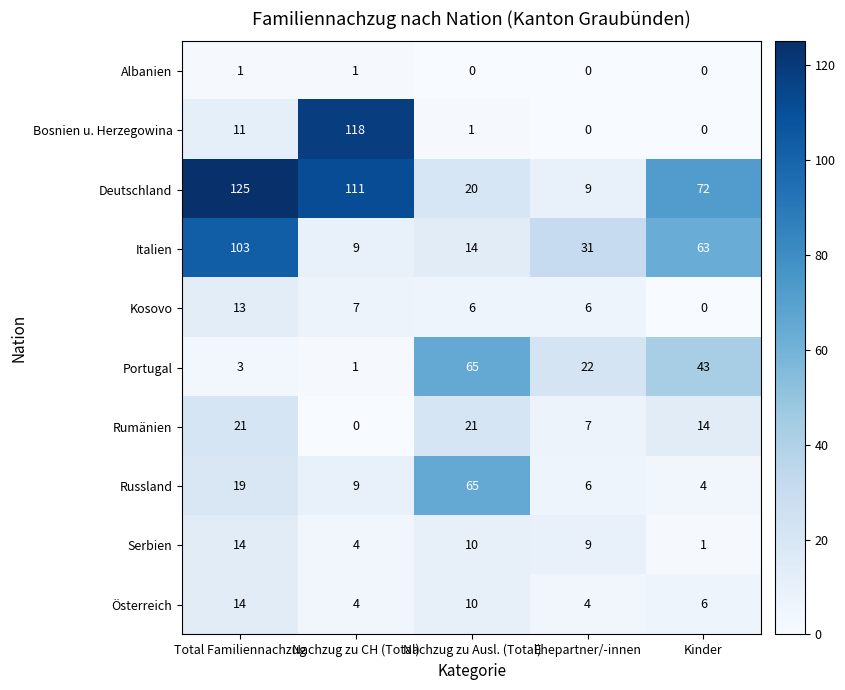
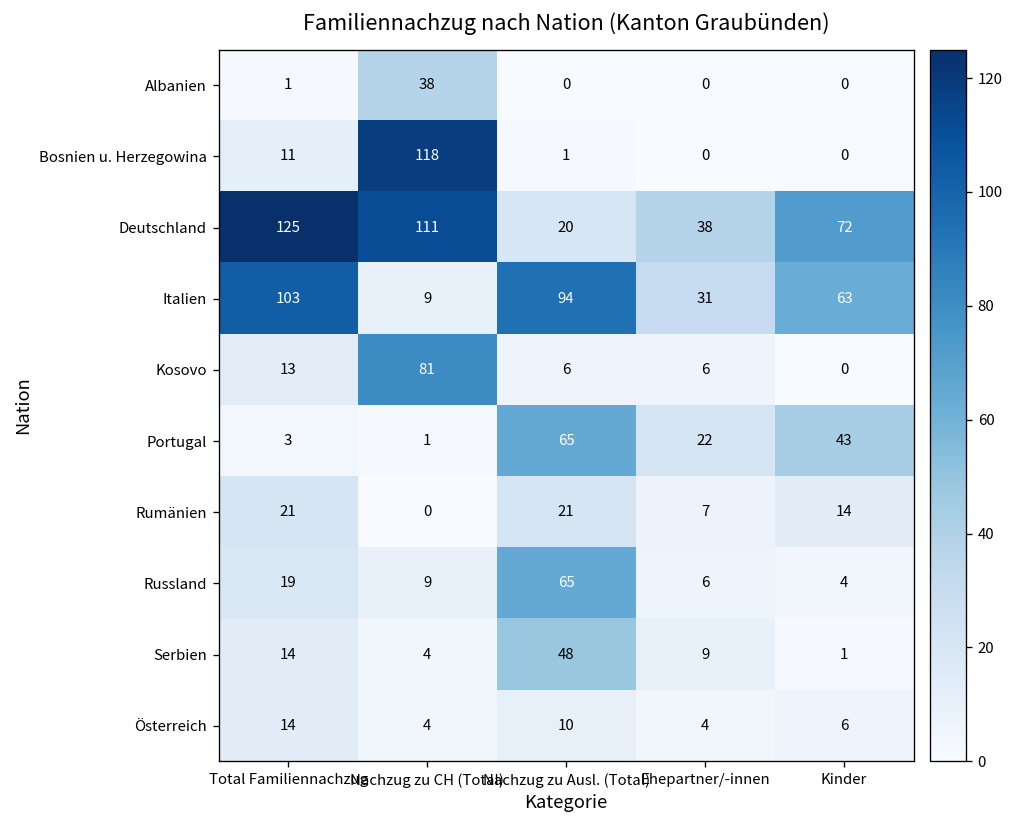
  {
    "Albanien": {
      "Total Familiennachzug": 1,
-     "Nachzug zu CH (Total)": 1,
+     "Nachzug zu CH (Total)": 38,
      "Nachzug zu Ausl. (Total)": 0,
      "Ehepartner/-innen": 0,
      "Kinder": 0
    },
    "Bosnien u. Herzegowina": {
      "Total Familiennachzug": 11,
      "Nachzug zu CH (Total)": 118,
      "Nachzug zu Ausl. (Total)": 1,
      "Ehepartner/-innen": 0,
      "Kinder": 0
    },
    "Deutschland": {
      "Total Familiennachzug": 125,
      "Nachzug zu CH (Total)": 111,
      "Nachzug zu Ausl. (Total)": 20,
-     "Ehepartner/-innen": 9,
+     "Ehepartner/-innen": 38,
      "Kinder": 72
    },
    "Italien": {
      "Total Familiennachzug": 103,
      "Nachzug zu CH (Total)": 9,
-     "Nachzug zu Ausl. (Total)": 14,
+     "Nachzug zu Ausl. (Total)": 94,
      "Ehepartner/-innen": 31,
      "Kinder": 63
    },
    "Kosovo": {
      "Total Familiennachzug": 13,
-     "Nachzug zu CH (Total)": 7,
+     "Nachzug zu CH (Total)": 81,
      "Nachzug zu Ausl. (Total)": 6,
      "Ehepartner/-innen": 6,
      "Kinder": 0
    },
    "Portugal": {
      "Total Familiennachzug": 3,
      "Nachzug zu CH (Total)": 1,
      "Nachzug zu Ausl. (Total)": 65,
      "Ehepartner/-innen": 22,
      "Kinder": 43
    },
    "Rumänien": {
      "Total Familiennachzug": 21,
      "Nachzug zu CH (Total)": 0,
      "Nachzug zu Ausl. (Total)": 21,
      "Ehepartner/-innen": 7,
      "Kinder": 14
    },
    "Russland": {
      "Total Familiennachzug": 19,
      "Nachzug zu CH (Total)": 9,
      "Nachzug zu Ausl. (Total)": 65,
      "Ehepartner/-innen": 6,
      "Kinder": 4
    },
    "Serbien": {
      "Total Familiennachzug": 14,
      "Nachzug zu CH (Total)": 4,
-     "Nachzug zu Ausl. (Total)": 10,
+     "Nachzug zu Ausl. (Total)": 48,
      "Ehepartner/-innen": 9,
      "Kinder": 1
    },
    "Österreich": {
      "Total Familiennachzug": 14,
      "Nachzug zu CH (Total)": 4,
      "Nachzug zu Ausl. (Total)": 10,
      "Ehepartner/-innen": 4,
      "Kinder": 6
    }
  }
